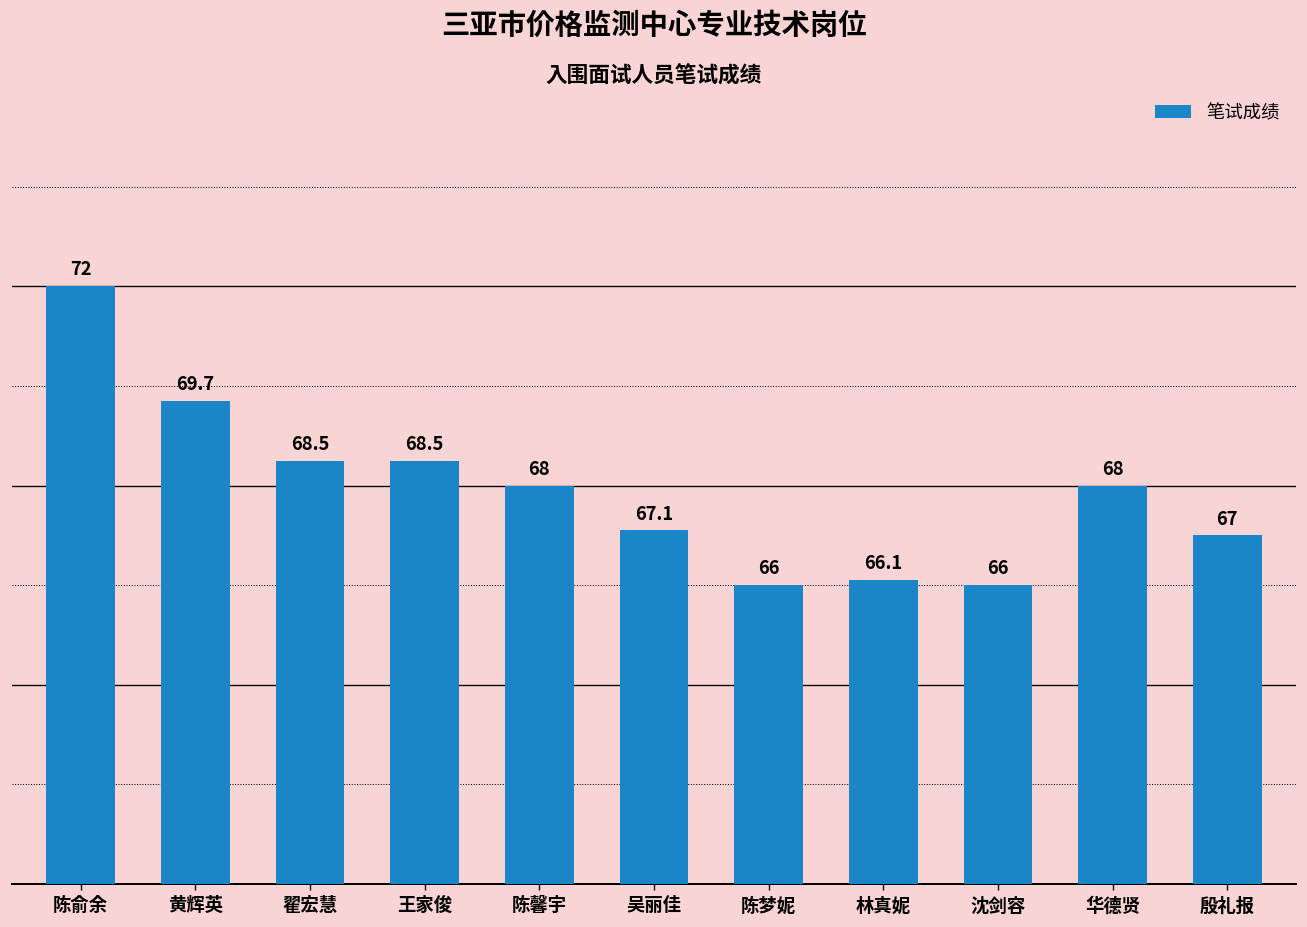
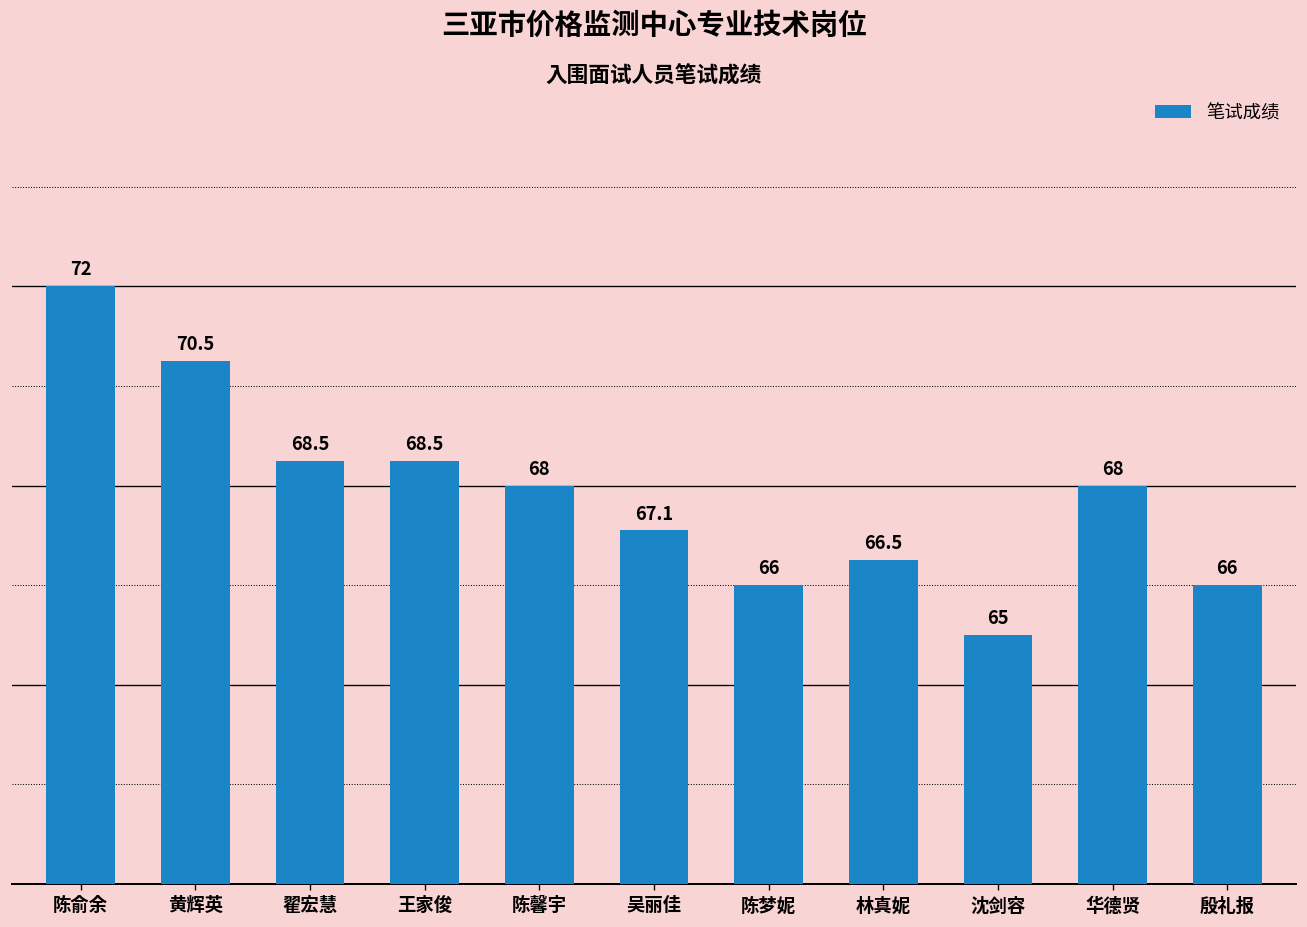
  {
    "陈俞余": 72,
-   "黄辉英": 69.7,
+   "黄辉英": 70.5,
    "翟宏慧": 68.5,
    "王家俊": 68.5,
    "陈馨宇": 68,
    "吴丽佳": 67.1,
    "陈梦妮": 66,
-   "林真妮": 66.1,
-   "沈剑容": 66,
+   "林真妮": 66.5,
+   "沈剑容": 65,
    "华德贤": 68,
-   "殷礼报": 67
+   "殷礼报": 66
  }
